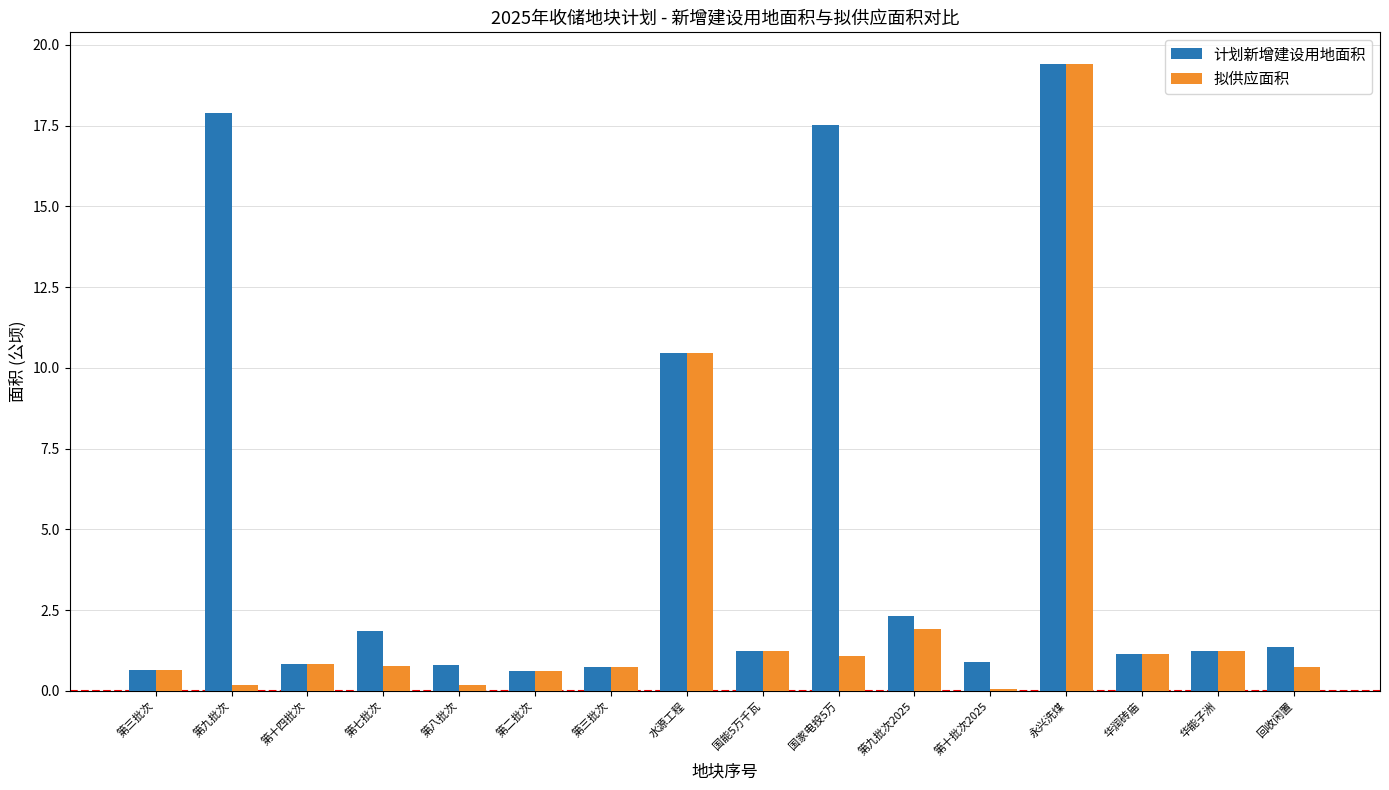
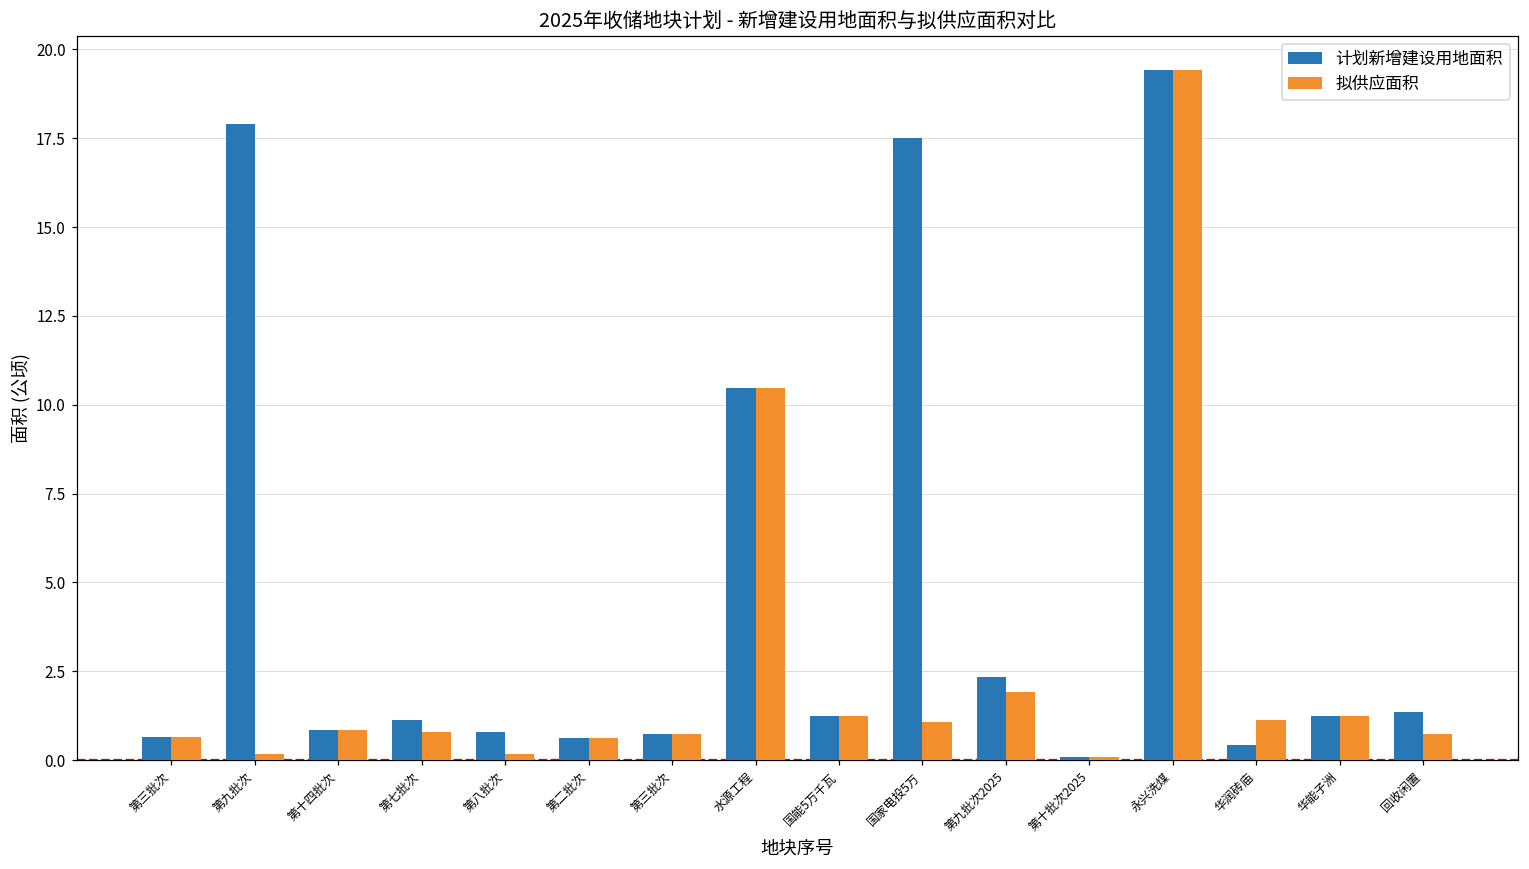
  {
    "计划新增建设用地面积": {
      "第九批次": 17.9,
      "第十四批次": 0.8,
-     "第七批次": 1.9,
+     "第七批次": 1.1,
      "第八批次": 0.8,
      "第二批次": 0.6,
      "水源工程": 10.5,
      "国能5万千瓦": 1.2,
      "国家电投5万": 17.5,
      "第九批次2025": 2.3,
-     "第十批次2025": 0.9,
+     "第十批次2025": 0.1,
      "永兴洗煤": 19.4,
-     "华润砖庙": 1.1,
+     "华润砖庙": 0.4,
      "华能子洲": 1.2,
      "回收闲置": 1.4
    },
    "拟供应面积": {
      "第九批次": 0.2,
      "第十四批次": 0.8,
      "第七批次": 0.8,
      "第八批次": 0.2,
      "第二批次": 0.6,
      "水源工程": 10.5,
      "国能5万千瓦": 1.2,
      "国家电投5万": 1.1,
      "第九批次2025": 1.9,
      "永兴洗煤": 19.4,
      "华润砖庙": 1.1,
      "华能子洲": 1.2,
      "回收闲置": 0.7
    }
  }
